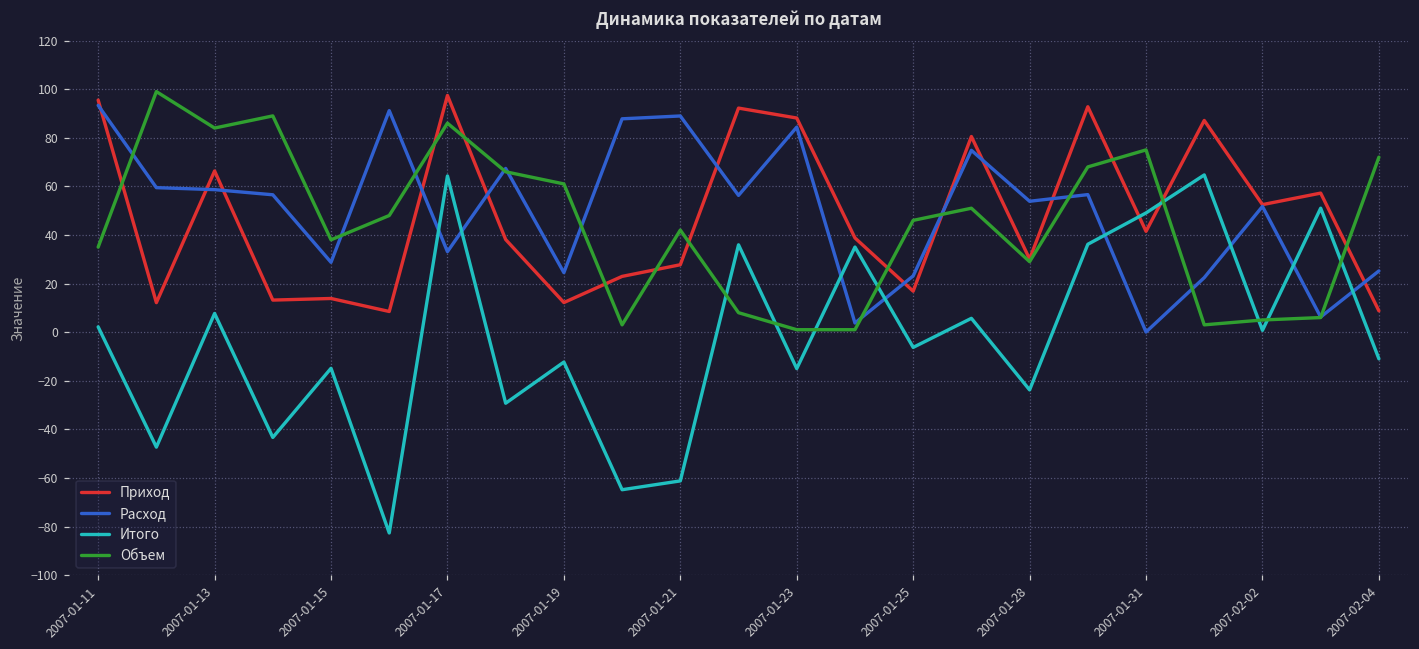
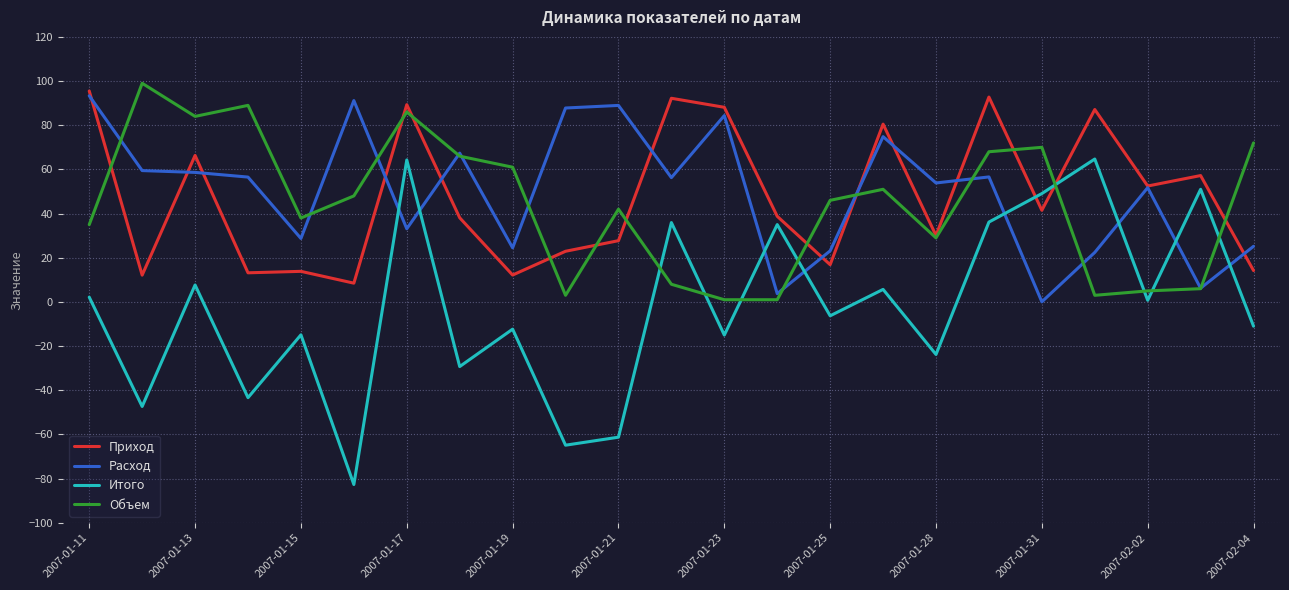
  {
    "Приход": {
      "2007-01-11": 96,
      "2007-01-13": 66,
      "2007-01-15": 14,
-     "2007-01-17": 97,
+     "2007-01-17": 89,
      "2007-01-19": 12,
      "2007-01-21": 28,
      "2007-01-23": 88,
      "2007-01-25": 17,
      "2007-01-31": 41,
-     "2007-02-04": 9
+     "2007-02-04": 14
    },
    "Расход": {
      "2007-01-11": 93,
      "2007-01-13": 59,
      "2007-01-15": 29,
      "2007-01-17": 33,
      "2007-01-19": 25,
      "2007-01-21": 89,
      "2007-01-23": 84,
      "2007-01-25": 23,
      "2007-01-28": 54,
      "2007-01-31": 0,
      "2007-02-04": 25
    },
    "Итого": {
      "2007-01-11": 2,
      "2007-01-13": 8,
      "2007-01-15": -15,
      "2007-01-17": 64,
      "2007-01-19": -12,
      "2007-01-21": -61,
      "2007-01-23": -15,
      "2007-01-25": -6,
      "2007-01-28": -24,
      "2007-01-31": 49,
      "2007-02-02": 1,
      "2007-02-04": -11
    },
    "Объем": {
      "2007-01-11": 35,
      "2007-01-13": 84,
      "2007-01-15": 38,
      "2007-01-17": 86,
      "2007-01-19": 61,
      "2007-01-21": 42,
      "2007-01-23": 1,
      "2007-01-25": 46,
-     "2007-01-31": 75,
+     "2007-01-31": 70,
      "2007-02-02": 5,
      "2007-02-04": 72
    }
  }
